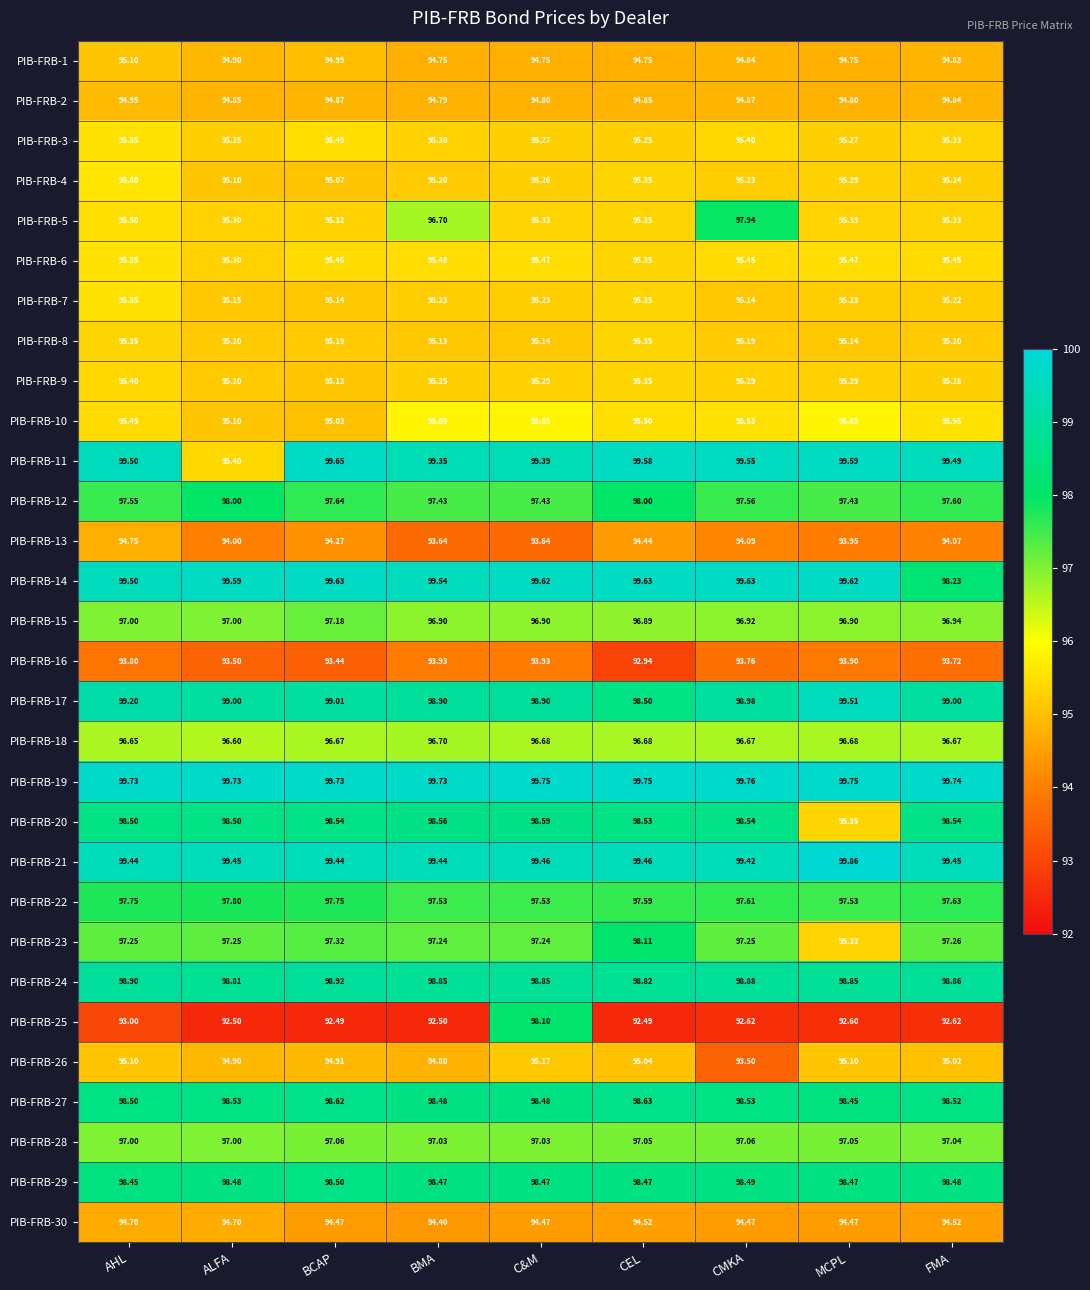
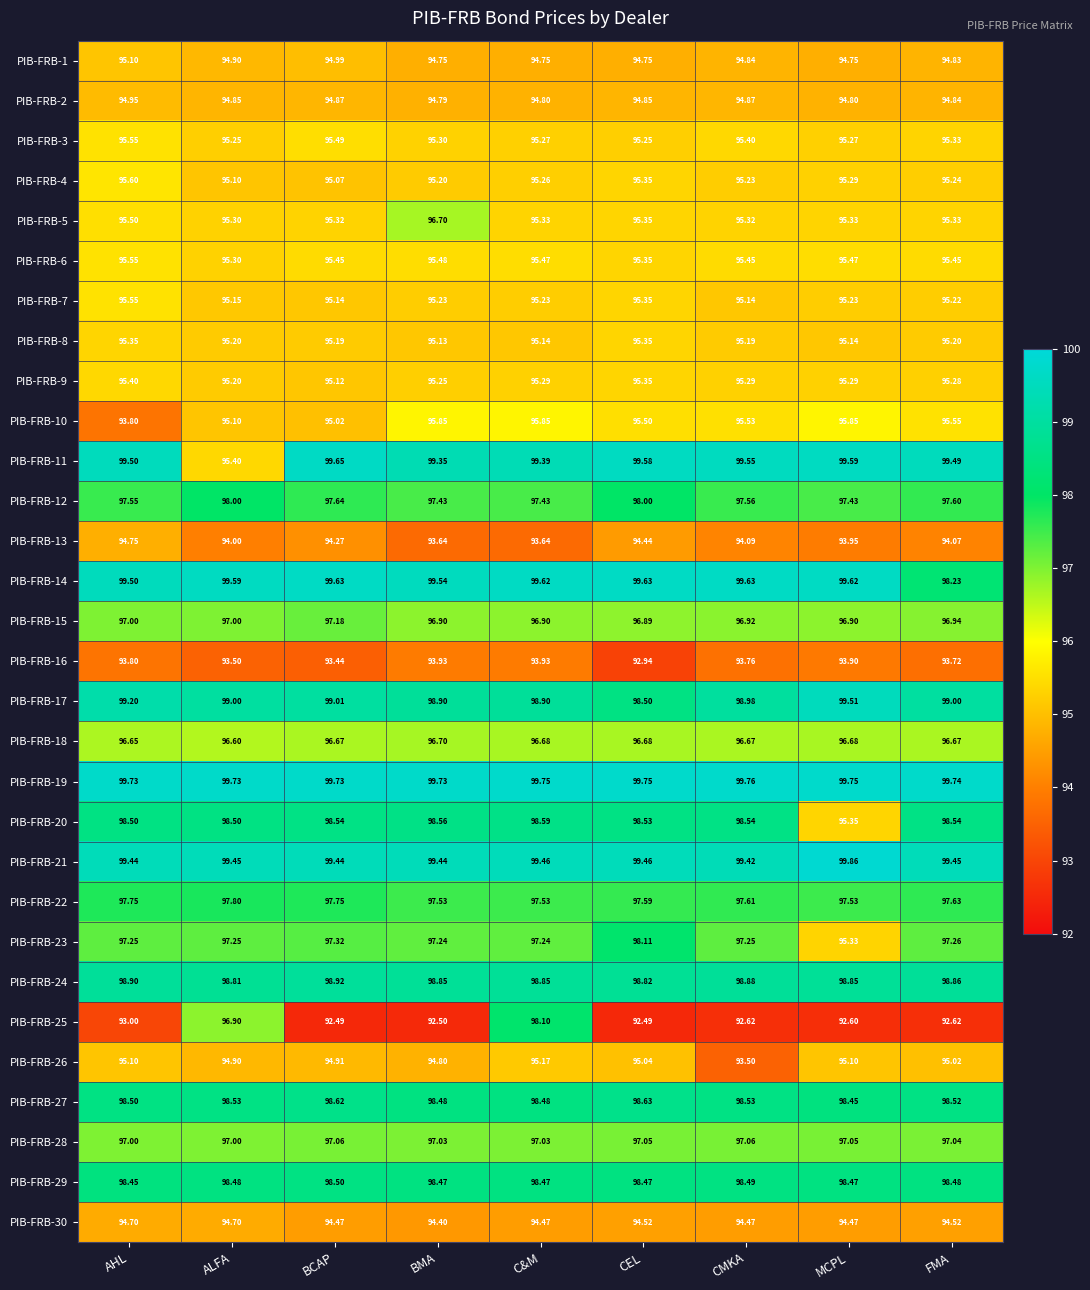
  {
    "PIB-FRB-5": {
      "AHL": 95.50,
      "ALFA": 95.30,
      "BCAP": 95.32,
      "BMA": 96.70,
      "C&M": 95.33,
      "CEL": 95.35,
-     "CMKA": 97.94,
+     "CMKA": 95.32,
      "MCPL": 95.33,
      "FMA": 95.33
    },
    "PIB-FRB-10": {
-     "AHL": 95.45,
+     "AHL": 93.80,
      "ALFA": 95.10,
      "BCAP": 95.02,
      "BMA": 95.85,
      "C&M": 95.85,
      "CEL": 95.50,
      "CMKA": 95.53,
      "MCPL": 95.85,
      "FMA": 95.55
    },
    "PIB-FRB-25": {
      "AHL": 93.00,
-     "ALFA": 92.50,
+     "ALFA": 96.90,
      "BCAP": 92.49,
      "BMA": 92.50,
      "C&M": 98.10,
      "CEL": 92.49,
      "CMKA": 92.62,
      "MCPL": 92.60,
      "FMA": 92.62
    }
  }
